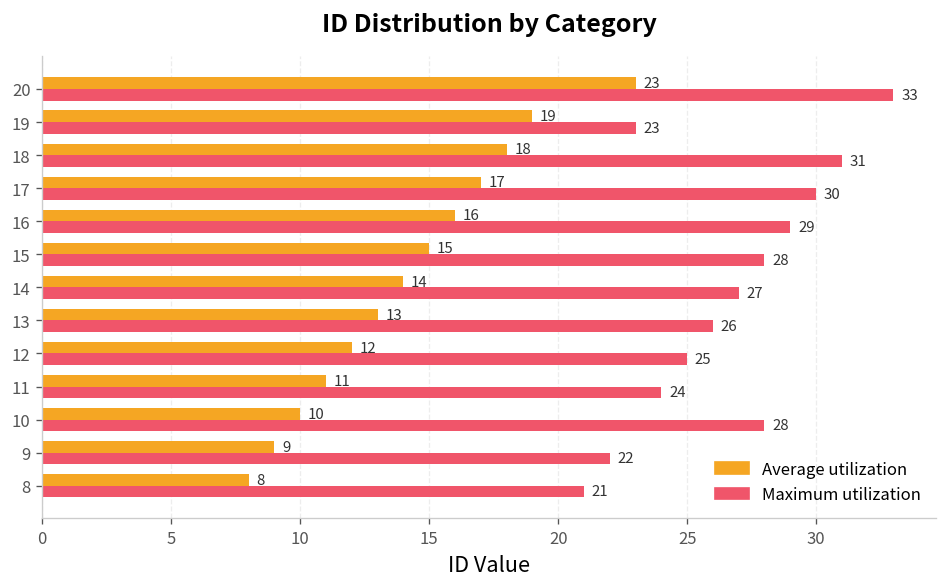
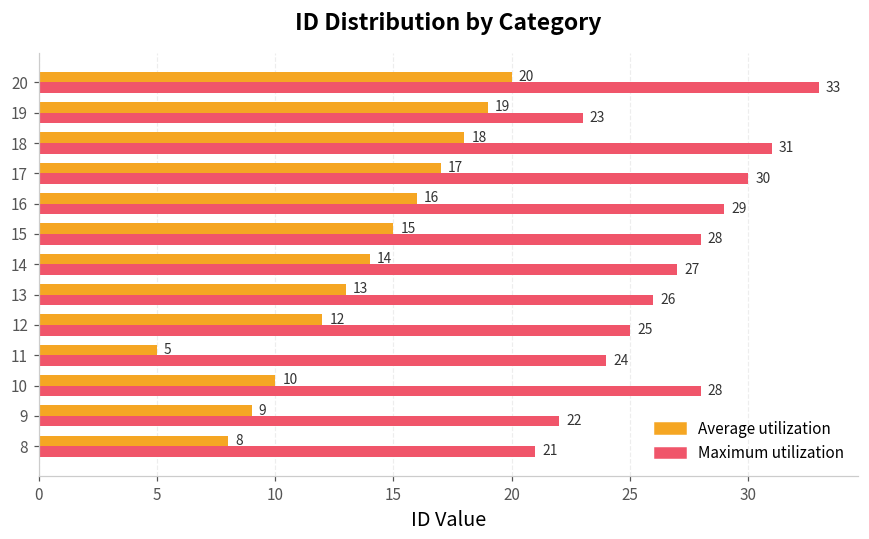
  {
    "Average utilization": {
-     "20": 23,
+     "20": 20,
      "19": 19,
      "18": 18,
      "17": 17,
      "16": 16,
      "15": 15,
      "14": 14,
      "13": 13,
      "12": 12,
-     "11": 11,
+     "11": 5,
      "10": 10,
      "9": 9,
      "8": 8
    },
    "Maximum utilization": {
      "20": 33,
      "19": 23,
      "18": 31,
      "17": 30,
      "16": 29,
      "15": 28,
      "14": 27,
      "13": 26,
      "12": 25,
      "11": 24,
      "10": 28,
      "9": 22,
      "8": 21
    }
  }
